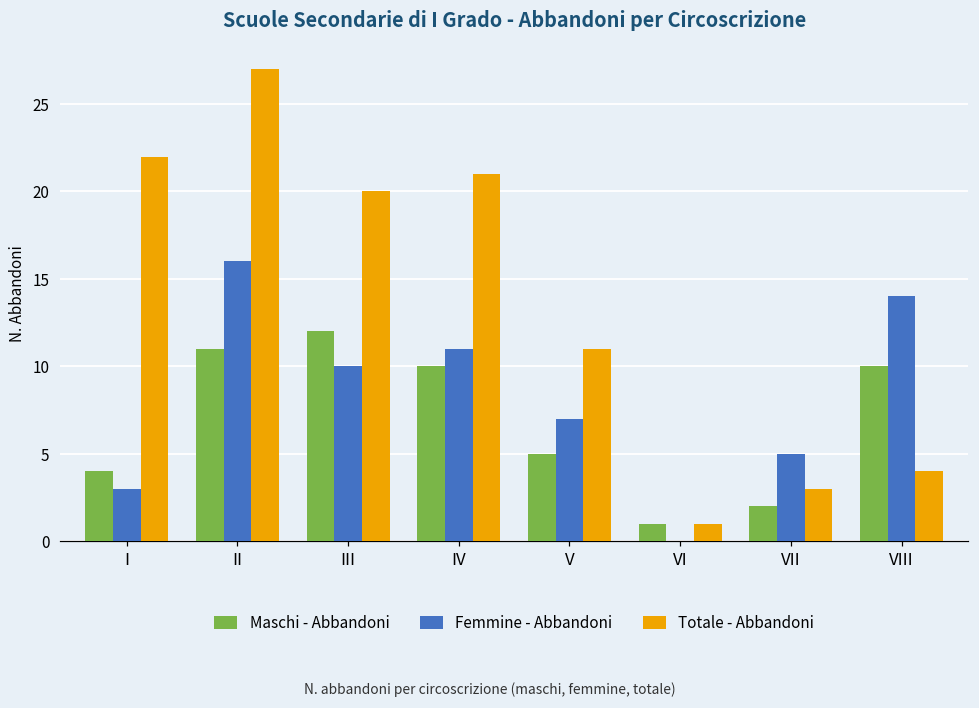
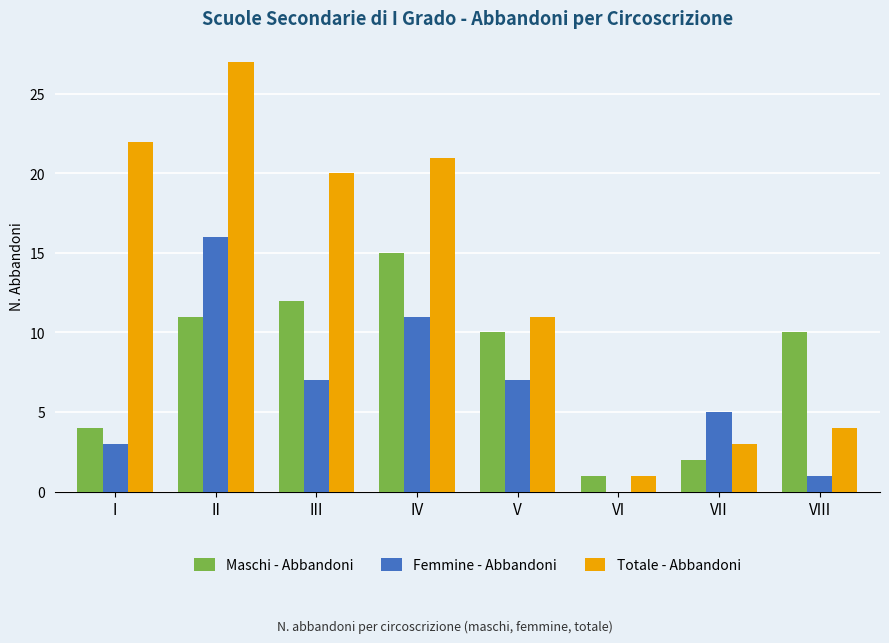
  {
    "Maschi - Abbandoni": {
      "I": 4,
      "II": 11,
      "III": 12,
-     "IV": 10,
-     "V": 5,
+     "IV": 15,
+     "V": 10,
      "VI": 1,
      "VII": 2,
      "VIII": 10
    },
    "Femmine - Abbandoni": {
      "I": 3,
      "II": 16,
-     "III": 10,
+     "III": 7,
      "IV": 11,
      "V": 7,
      "VI": 0,
      "VII": 5,
-     "VIII": 14
+     "VIII": 1
    },
    "Totale - Abbandoni": {
      "I": 22,
      "II": 27,
      "III": 20,
      "IV": 21,
      "V": 11,
      "VI": 1,
      "VII": 3,
      "VIII": 4
    }
  }
